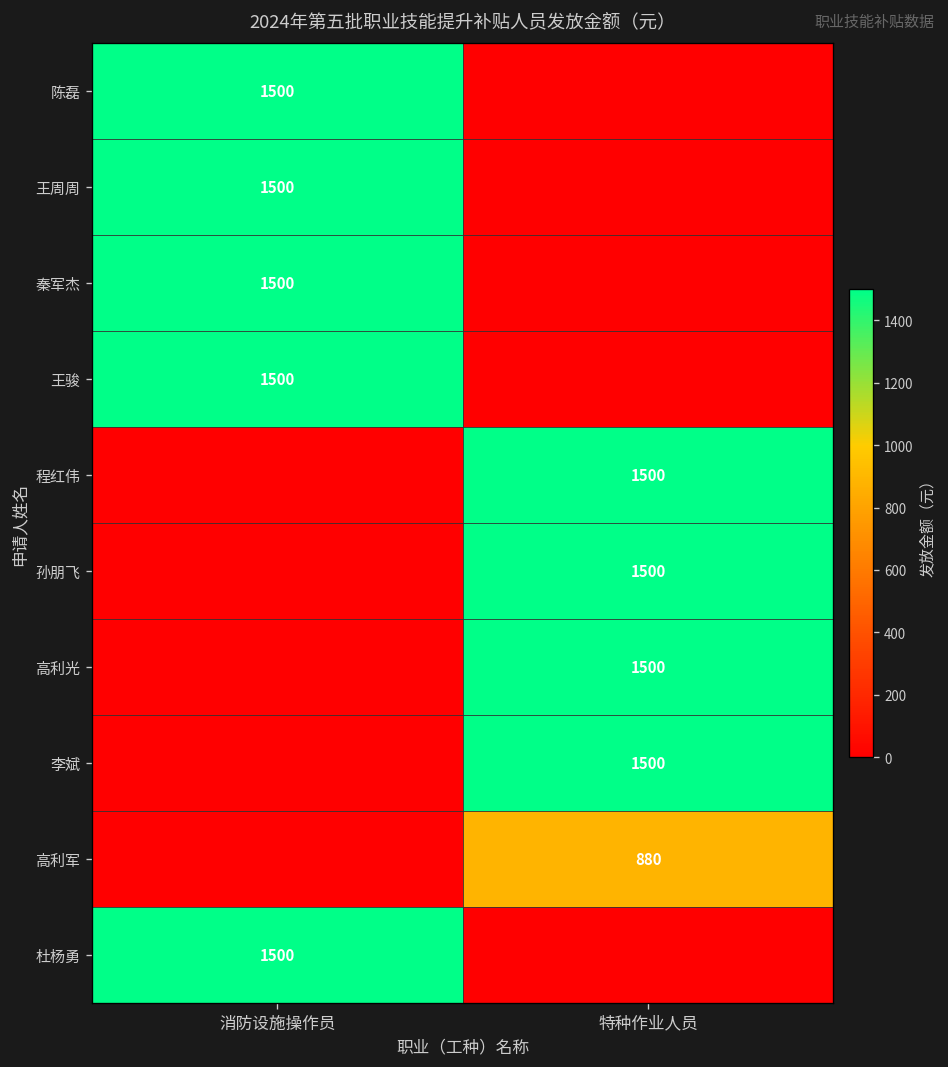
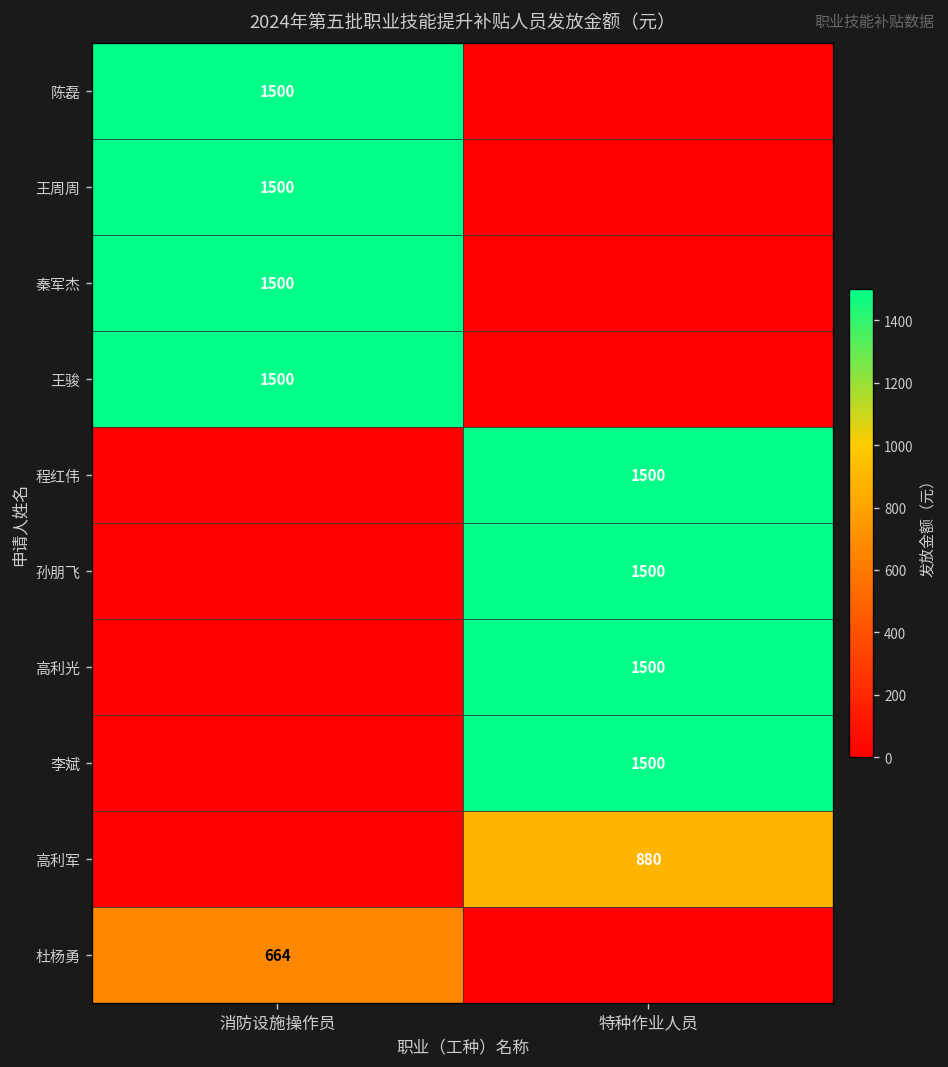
  {
    "陈磊": {
      "消防设施操作员": 1500
    },
    "王周周": {
      "消防设施操作员": 1500
    },
    "秦军杰": {
      "消防设施操作员": 1500
    },
    "王骏": {
      "消防设施操作员": 1500
    },
    "程红伟": {
      "特种作业人员": 1500
    },
    "孙朋飞": {
      "特种作业人员": 1500
    },
    "高利光": {
      "特种作业人员": 1500
    },
    "李斌": {
      "特种作业人员": 1500
    },
    "高利军": {
      "特种作业人员": 880
    },
    "杜杨勇": {
-     "消防设施操作员": 1500
+     "消防设施操作员": 664
    }
  }
